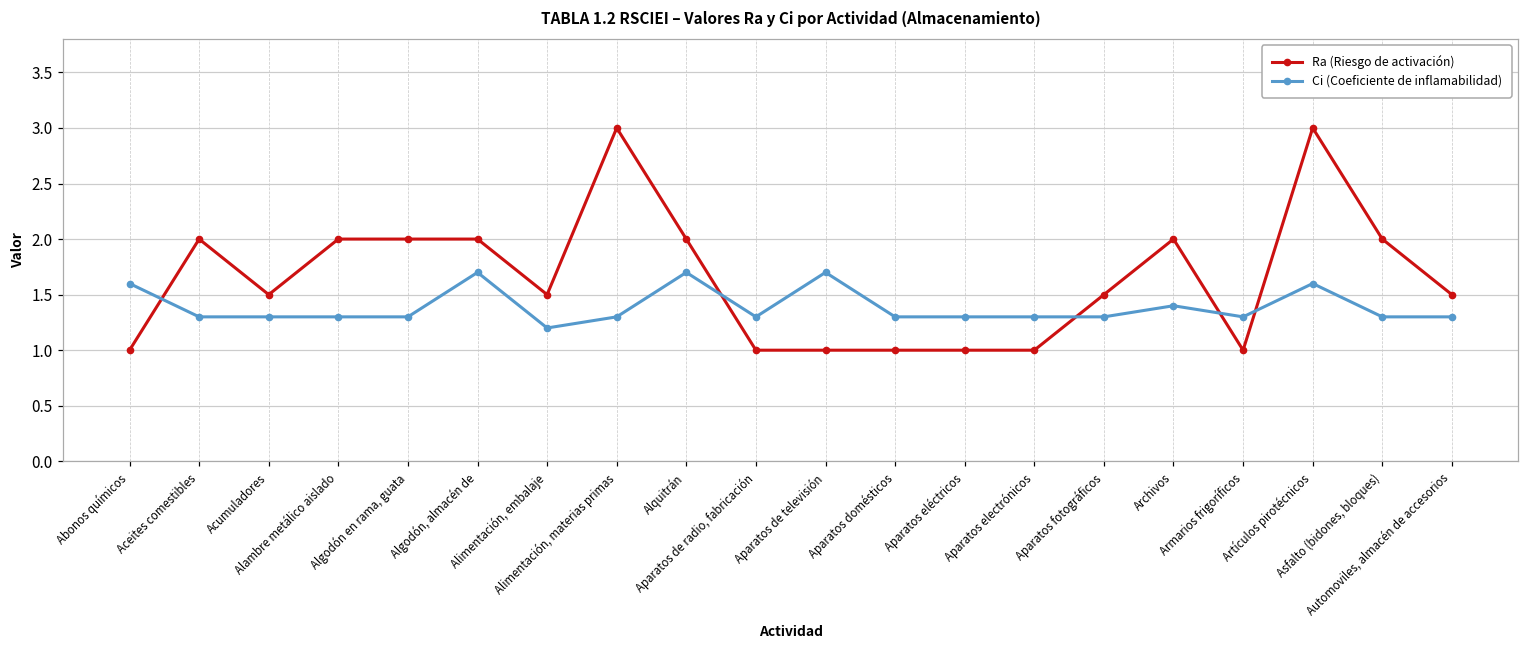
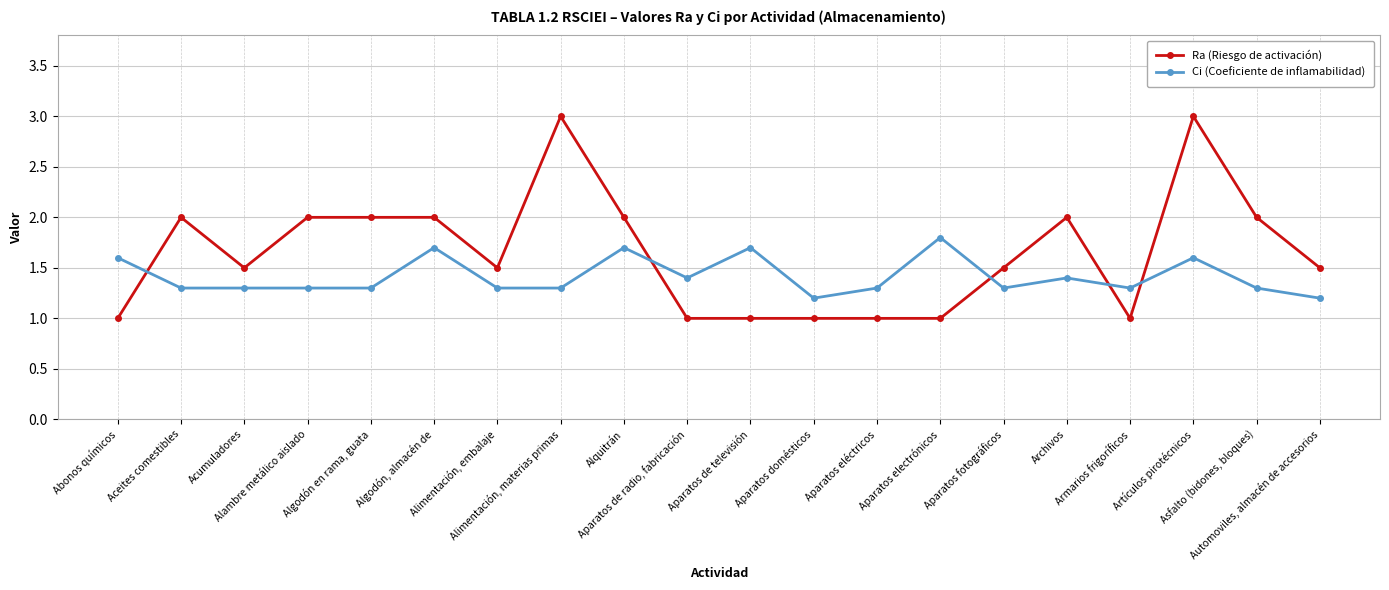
  {
    "Ra (Riesgo de activación)": {
      "Abonos químicos": 1.0,
      "Aceites comestibles": 2.0,
      "Acumuladores": 1.5,
      "Alambre metálico aislado": 2.0,
      "Algodón en rama, guata": 2.0,
      "Algodón, almacén de": 2.0,
      "Alimentación, embalaje": 1.5,
      "Alimentación, materias primas": 3.0,
      "Alquitrán": 2.0,
      "Aparatos de radio, fabricación": 1.0,
      "Aparatos de televisión": 1.0,
      "Aparatos domésticos": 1.0,
      "Aparatos eléctricos": 1.0,
      "Aparatos electrónicos": 1.0,
      "Aparatos fotográficos": 1.5,
      "Archivos": 2.0,
      "Armarios frigoríficos": 1.0,
      "Artículos pirotécnicos": 3.0,
      "Asfalto (bidones, bloques)": 2.0,
      "Automoviles, almacén de accesorios": 1.5
    },
    "Ci (Coeficiente de inflamabilidad)": {
      "Abonos químicos": 1.6,
      "Aceites comestibles": 1.3,
      "Acumuladores": 1.3,
      "Alambre metálico aislado": 1.3,
      "Algodón en rama, guata": 1.3,
      "Algodón, almacén de": 1.7,
-     "Alimentación, embalaje": 1.2,
+     "Alimentación, embalaje": 1.3,
      "Alimentación, materias primas": 1.3,
      "Alquitrán": 1.7,
-     "Aparatos de radio, fabricación": 1.3,
+     "Aparatos de radio, fabricación": 1.4,
      "Aparatos de televisión": 1.7,
-     "Aparatos domésticos": 1.3,
+     "Aparatos domésticos": 1.2,
      "Aparatos eléctricos": 1.3,
-     "Aparatos electrónicos": 1.3,
+     "Aparatos electrónicos": 1.8,
      "Aparatos fotográficos": 1.3,
      "Archivos": 1.4,
      "Armarios frigoríficos": 1.3,
      "Artículos pirotécnicos": 1.6,
      "Asfalto (bidones, bloques)": 1.3,
-     "Automoviles, almacén de accesorios": 1.3
+     "Automoviles, almacén de accesorios": 1.2
    }
  }
